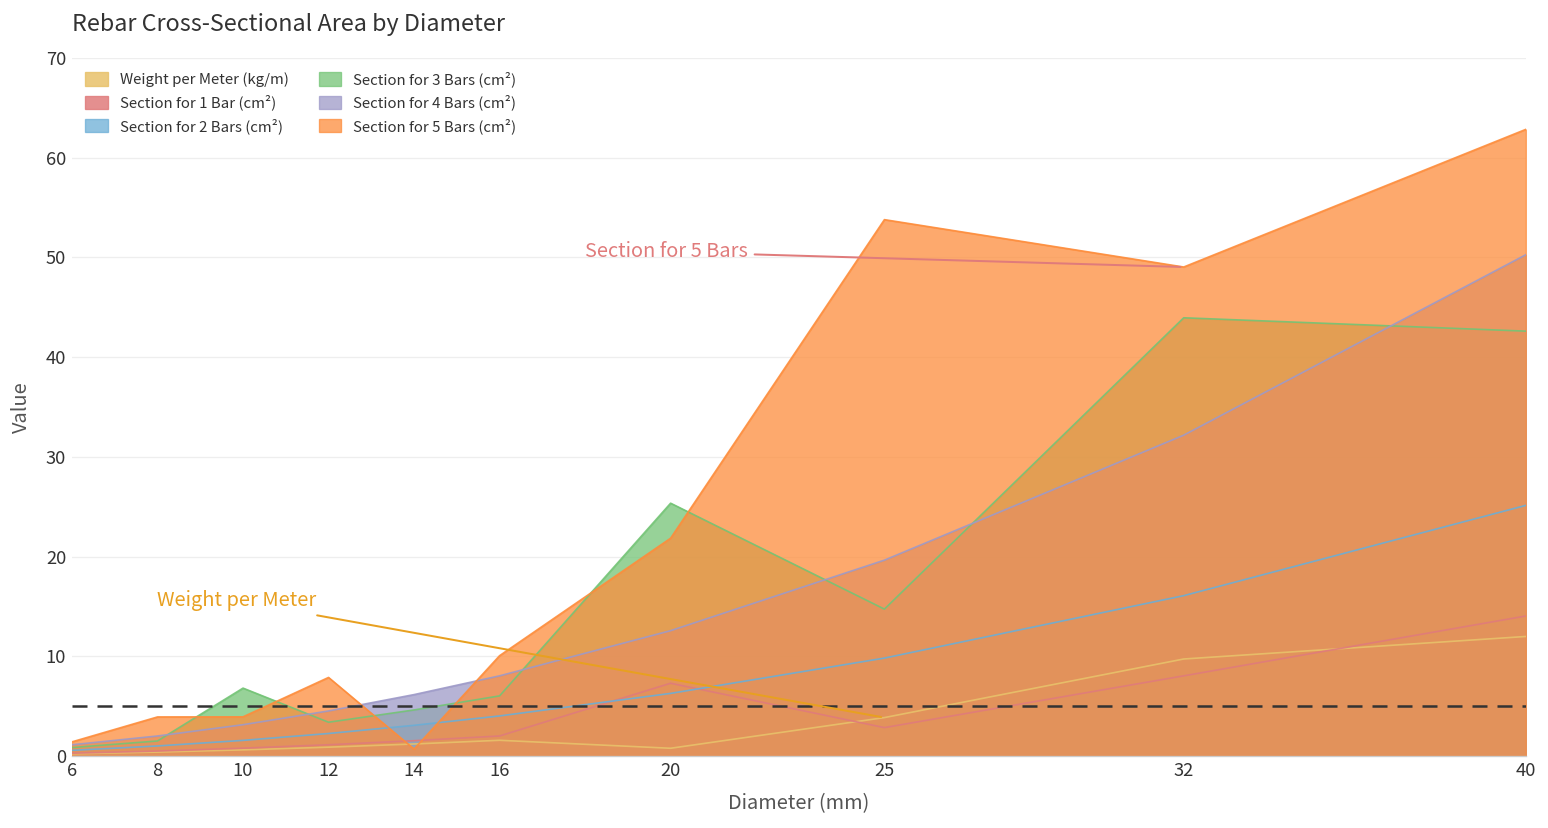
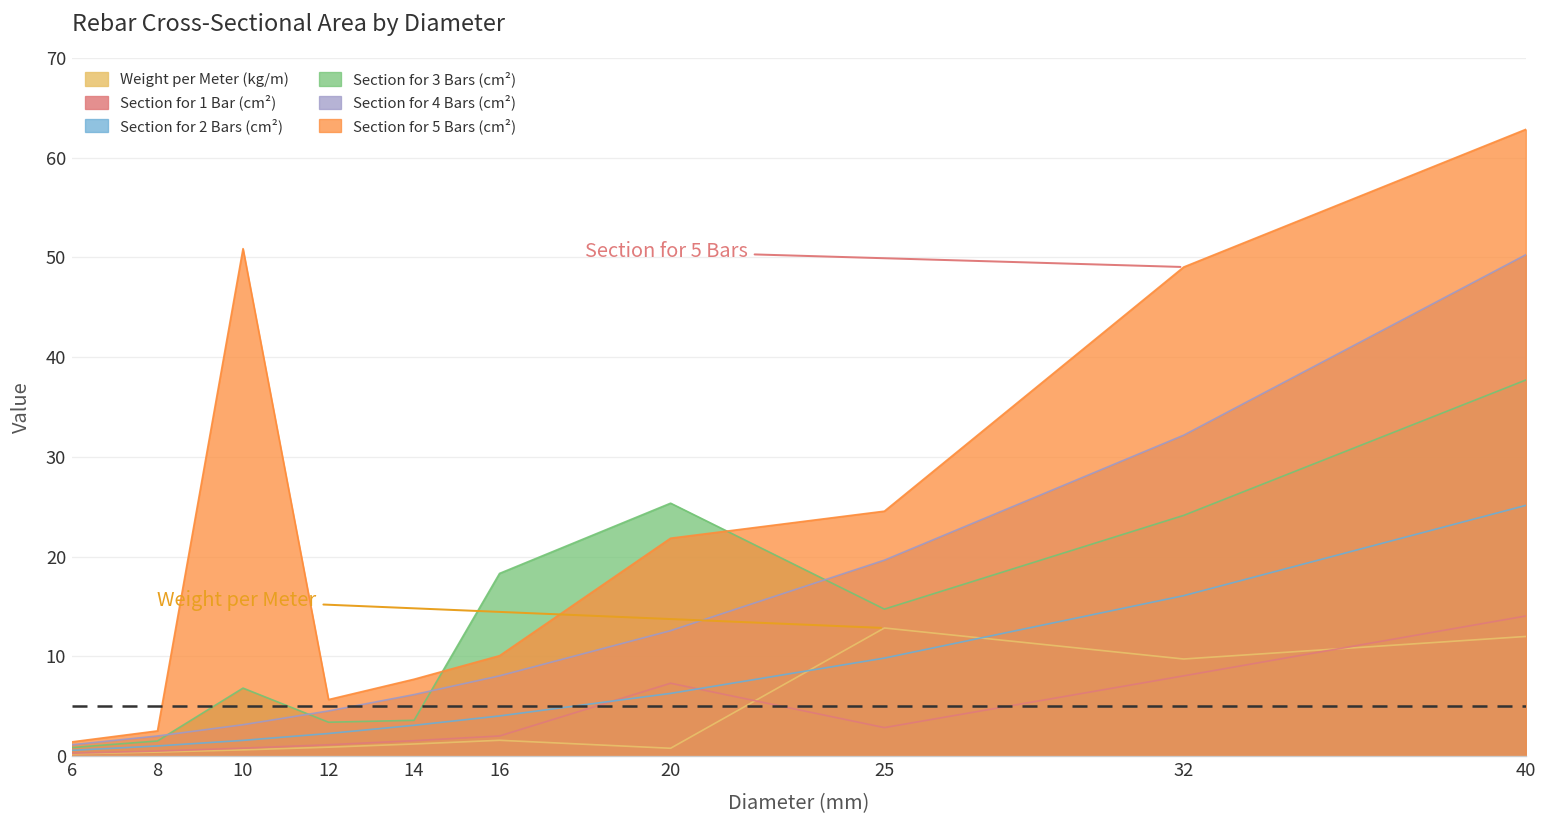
  {
    "Weight per Meter (kg/m)": {
      "14": 1,
      "16": 2,
      "20": 1,
-     "25": 4,
+     "25": 13,
      "32": 10,
      "40": 12
    },
    "Section for 1 Bar (cm²)": {
      "14": 2,
      "16": 2,
      "20": 7,
      "25": 3,
      "32": 8,
      "40": 14
    },
    "Section for 3 Bars (cm²)": {
      "8": 2,
      "10": 7,
      "12": 3,
-     "14": 5,
-     "16": 6,
+     "14": 4,
+     "16": 18,
      "20": 25,
      "25": 15,
-     "32": 44,
-     "40": 43
+     "32": 24,
+     "40": 38
    },
    "Section for 5 Bars (cm²)": {
-     "8": 4,
-     "10": 4,
-     "12": 8,
-     "14": 1,
+     "8": 3,
+     "10": 51,
+     "12": 6,
+     "14": 8,
      "16": 10,
      "20": 22,
-     "25": 54,
+     "25": 25,
      "40": 63
    }
  }
